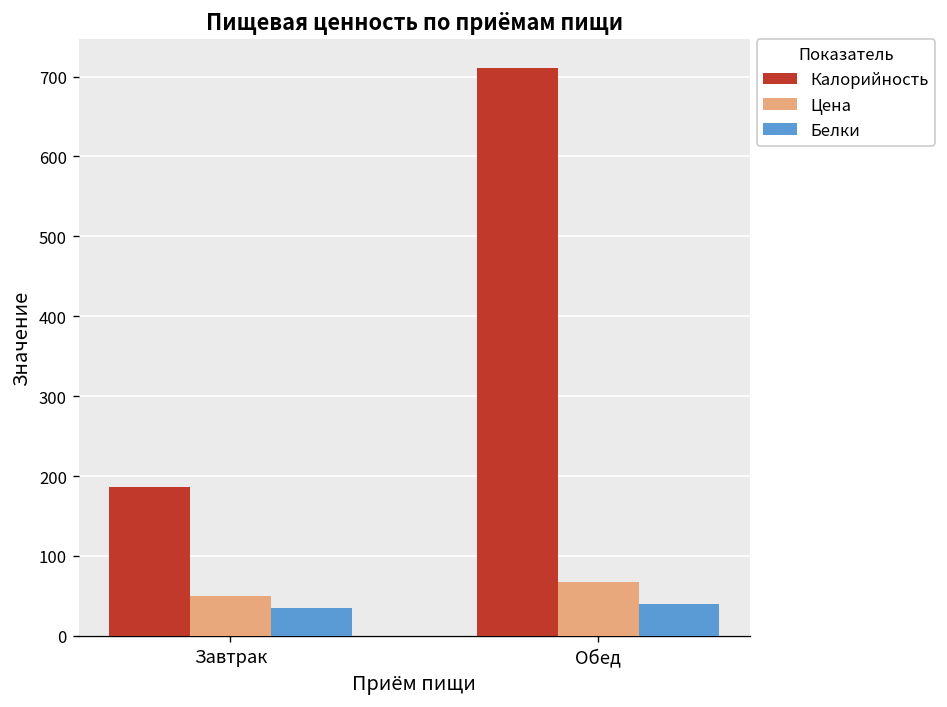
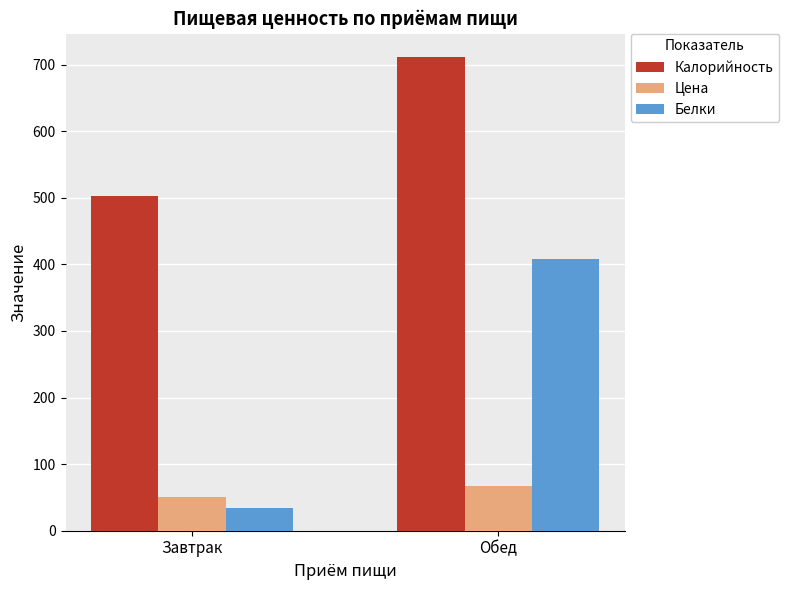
  {
    "Калорийность": {
-     "Завтрак": 190,
+     "Завтрак": 500,
      "Обед": 710
    },
    "Цена": {
      "Завтрак": 50,
      "Обед": 70
    },
    "Белки": {
      "Завтрак": 30,
-     "Обед": 40
+     "Обед": 410
    }
  }
